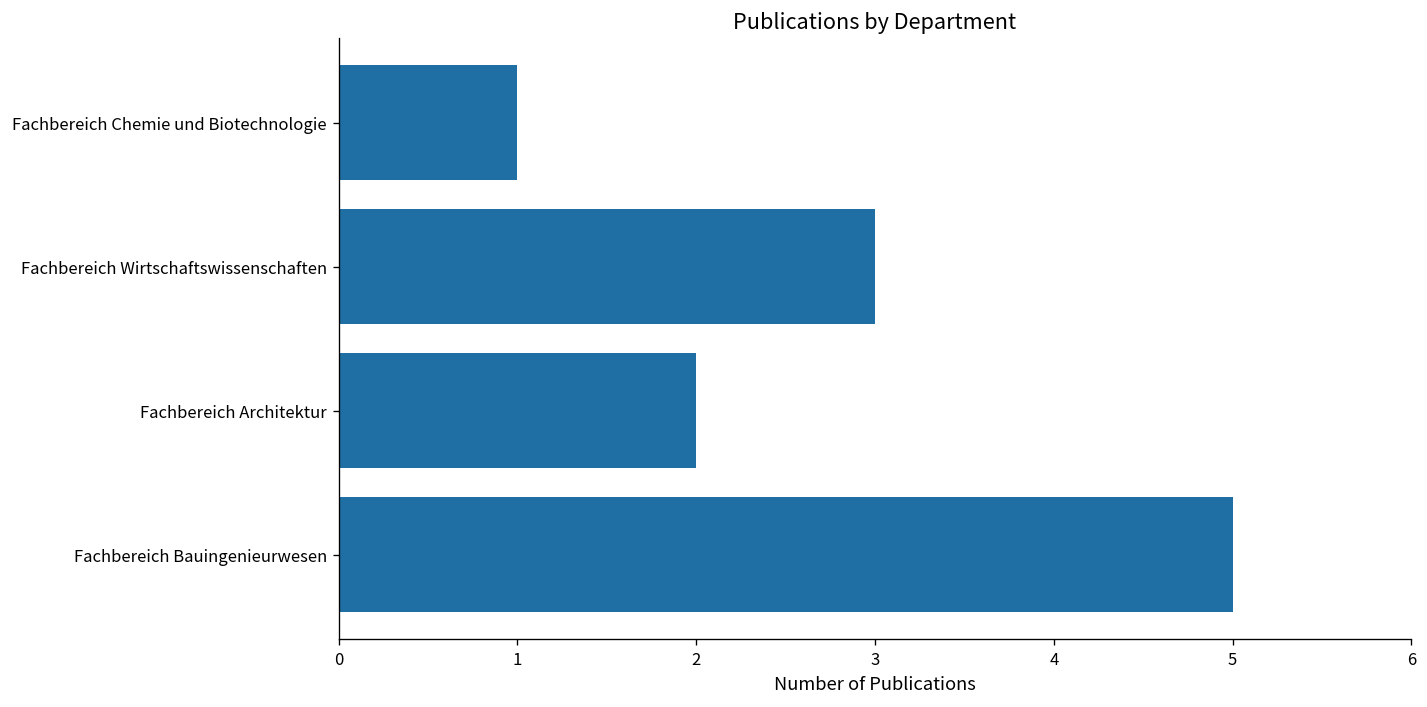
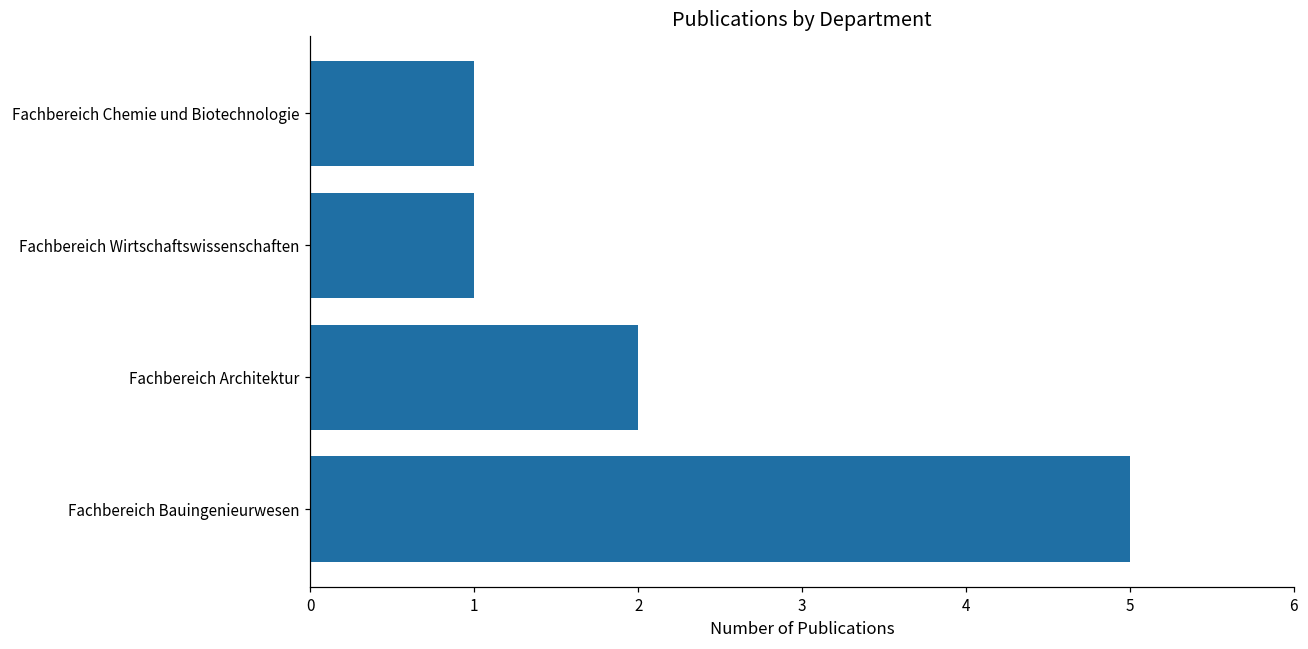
  {
    "Fachbereich Chemie und Biotechnologie": 1,
-   "Fachbereich Wirtschaftswissenschaften": 3,
+   "Fachbereich Wirtschaftswissenschaften": 1,
    "Fachbereich Architektur": 2,
    "Fachbereich Bauingenieurwesen": 5
  }
